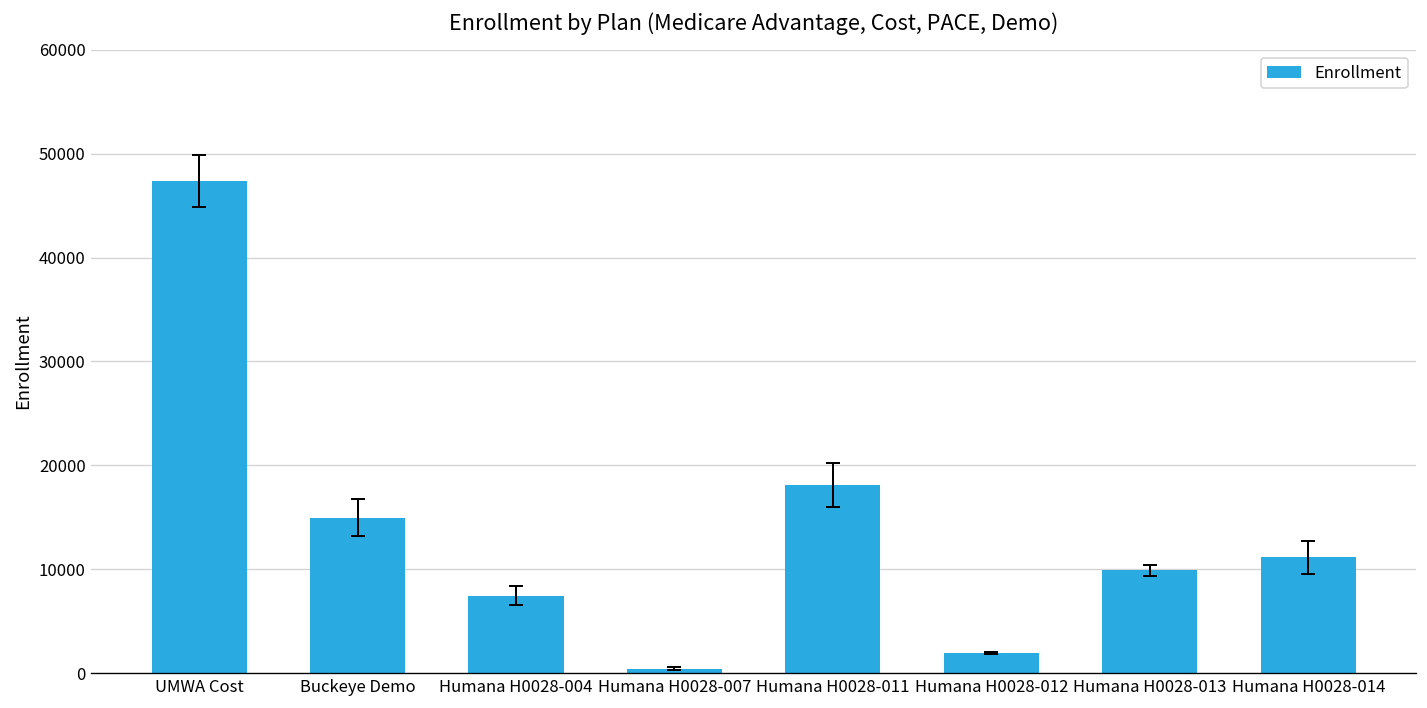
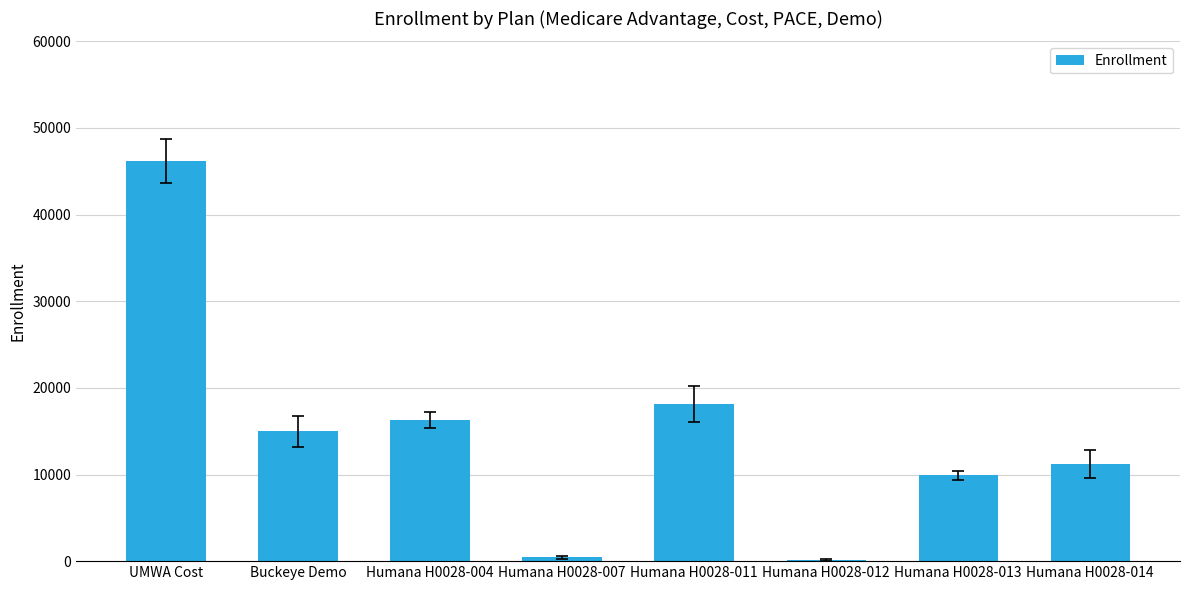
  {
    "Enrollment": {
-     "UMWA Cost": 47000,
+     "UMWA Cost": 46000,
      "Buckeye Demo": 15000,
-     "Humana H0028-004": 7000,
+     "Humana H0028-004": 16000,
      "Humana H0028-007": 0,
      "Humana H0028-011": 18000,
-     "Humana H0028-012": 2000,
+     "Humana H0028-012": 0,
      "Humana H0028-013": 10000,
      "Humana H0028-014": 11000
    }
  }
